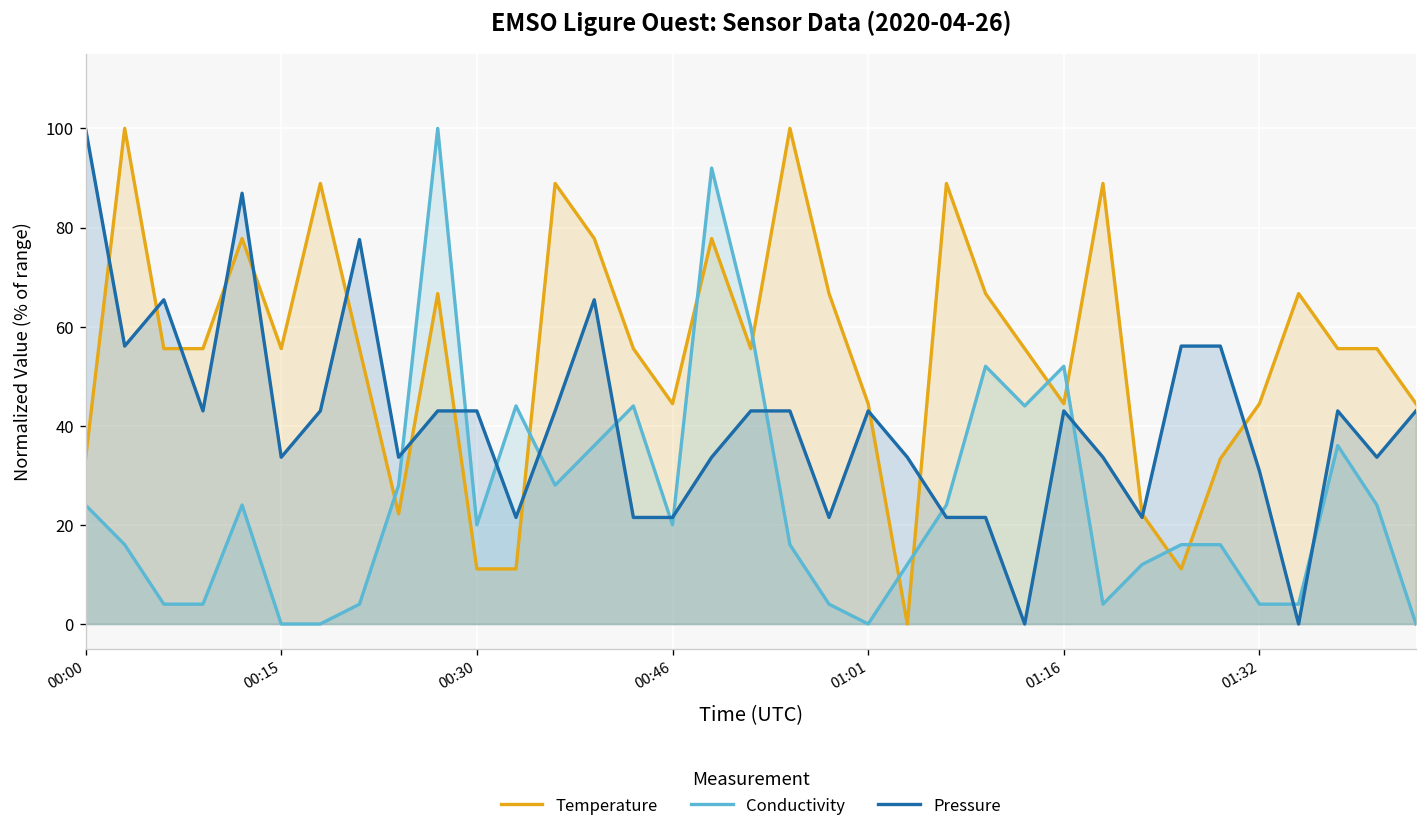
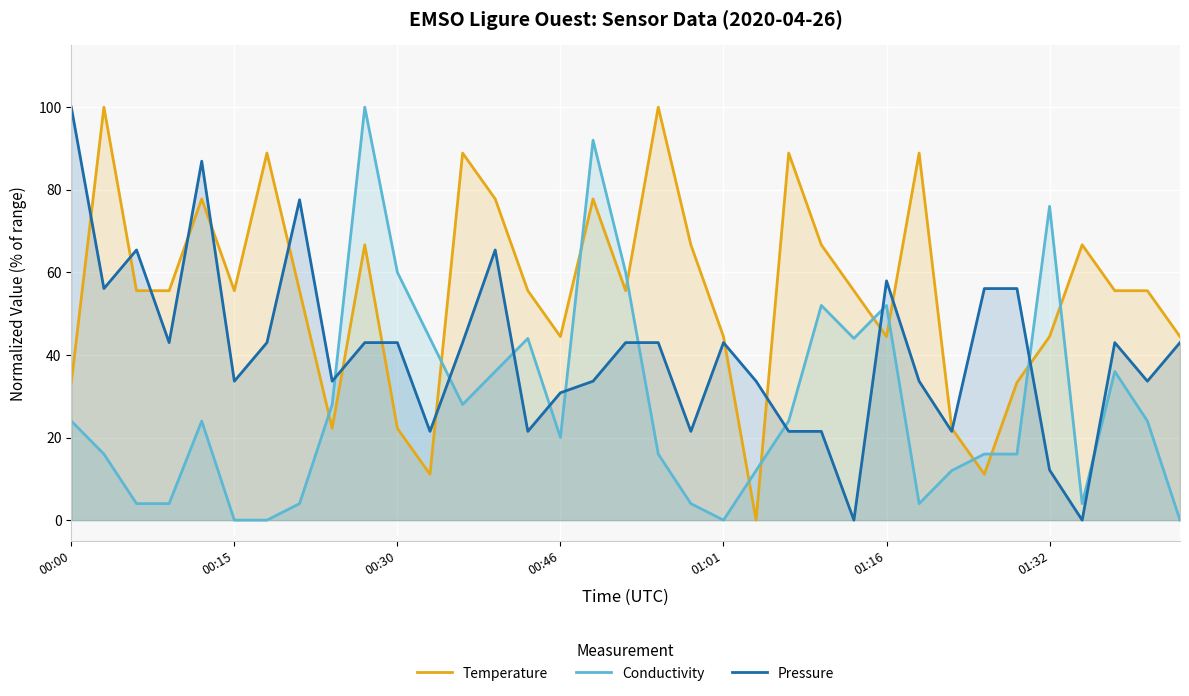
  {
    "Temperature": {
      "00:00": 33,
      "00:15": 56,
-     "00:30": 11,
+     "00:30": 22,
      "00:46": 44,
      "01:01": 44,
      "01:16": 44,
      "01:32": 44
    },
    "Conductivity": {
      "00:00": 24,
      "00:15": 0,
-     "00:30": 20,
+     "00:30": 60,
      "00:46": 20,
      "01:01": 0,
      "01:16": 52,
-     "01:32": 4
+     "01:32": 76
    },
    "Pressure": {
      "00:00": 100,
      "00:15": 34,
      "00:30": 43,
-     "00:46": 21,
+     "00:46": 31,
      "01:01": 43,
-     "01:16": 43,
-     "01:32": 31
+     "01:16": 58,
+     "01:32": 12
    }
  }
